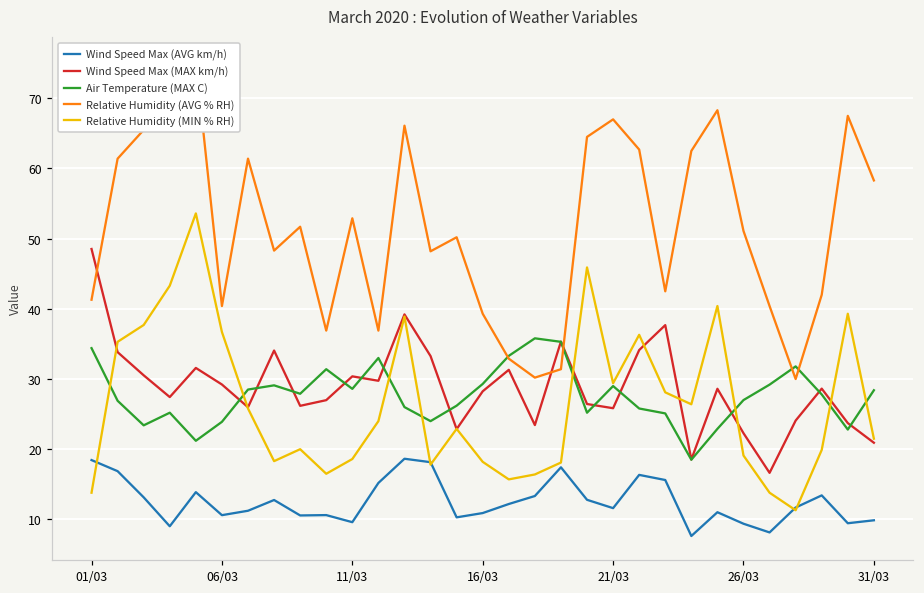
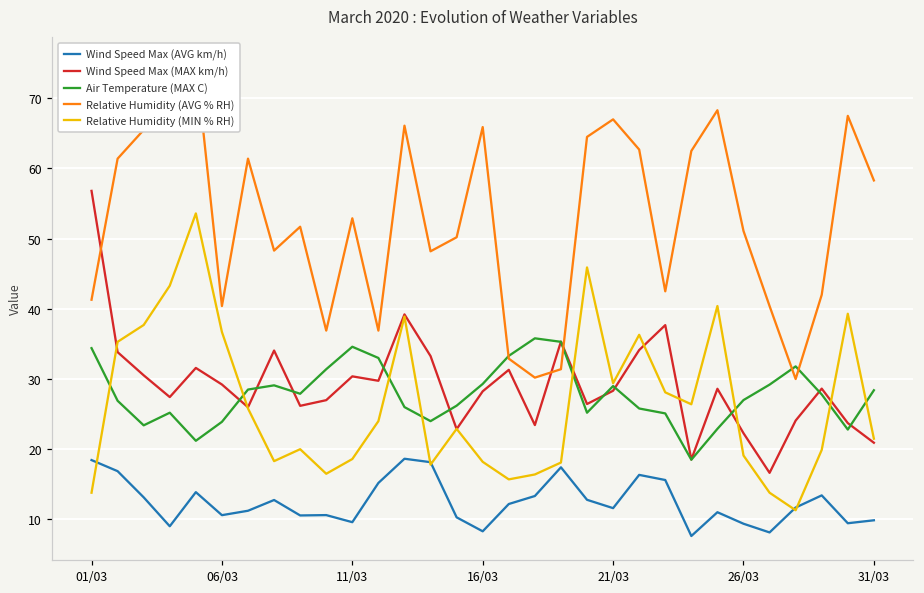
  {
    "Wind Speed Max (AVG km/h)": {
      "01/03": 18,
      "06/03": 11,
      "11/03": 10,
-     "16/03": 11,
+     "16/03": 8,
      "21/03": 12,
      "26/03": 9,
      "31/03": 10
    },
    "Wind Speed Max (MAX km/h)": {
-     "01/03": 49,
+     "01/03": 57,
      "06/03": 29,
      "11/03": 30,
      "16/03": 28,
-     "21/03": 26,
+     "21/03": 28,
      "26/03": 22,
      "31/03": 21
    },
    "Air Temperature (MAX C)": {
      "01/03": 34,
      "06/03": 24,
-     "11/03": 29,
+     "11/03": 35,
      "16/03": 29,
      "21/03": 29,
      "26/03": 27,
      "31/03": 28
    },
    "Relative Humidity (AVG % RH)": {
      "01/03": 41,
      "06/03": 40,
      "11/03": 53,
-     "16/03": 39,
+     "16/03": 66,
      "21/03": 67,
      "26/03": 51,
      "31/03": 58
    },
    "Relative Humidity (MIN % RH)": {
      "01/03": 14,
      "06/03": 37,
      "11/03": 19,
      "16/03": 18,
      "21/03": 29,
      "26/03": 19,
      "31/03": 22
    }
  }
